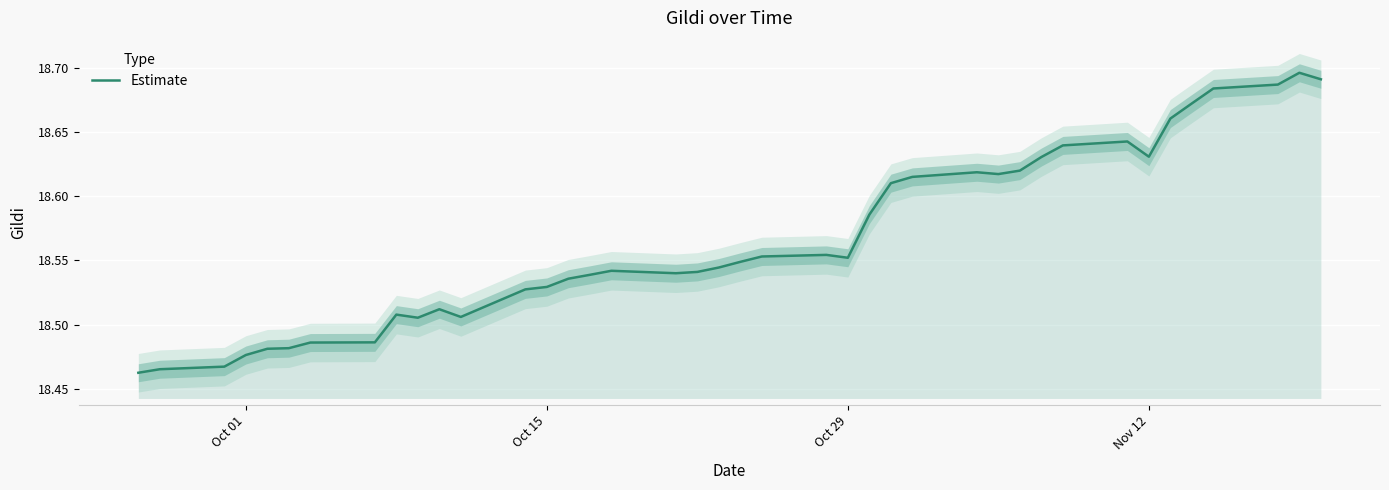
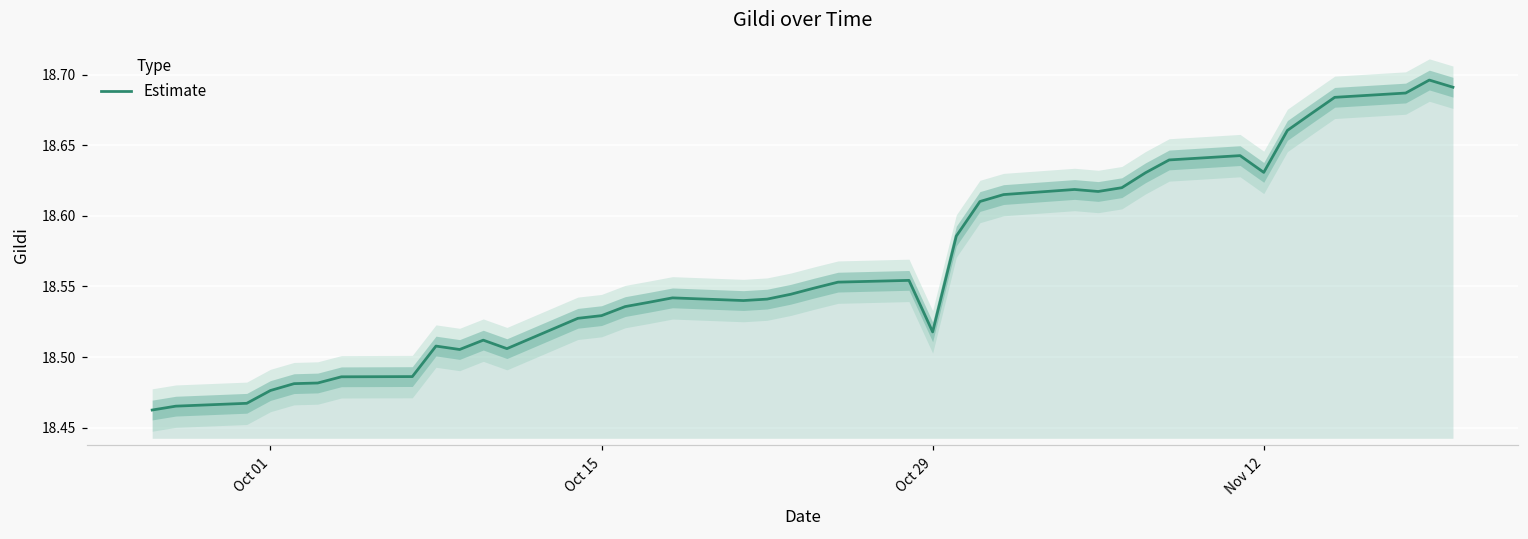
  {
    "Estimate": {
      "Oct 01": 18.476,
      "Oct 15": 18.529,
-     "Oct 29": 18.552,
+     "Oct 29": 18.518,
      "Nov 12": 18.631
    }
  }
